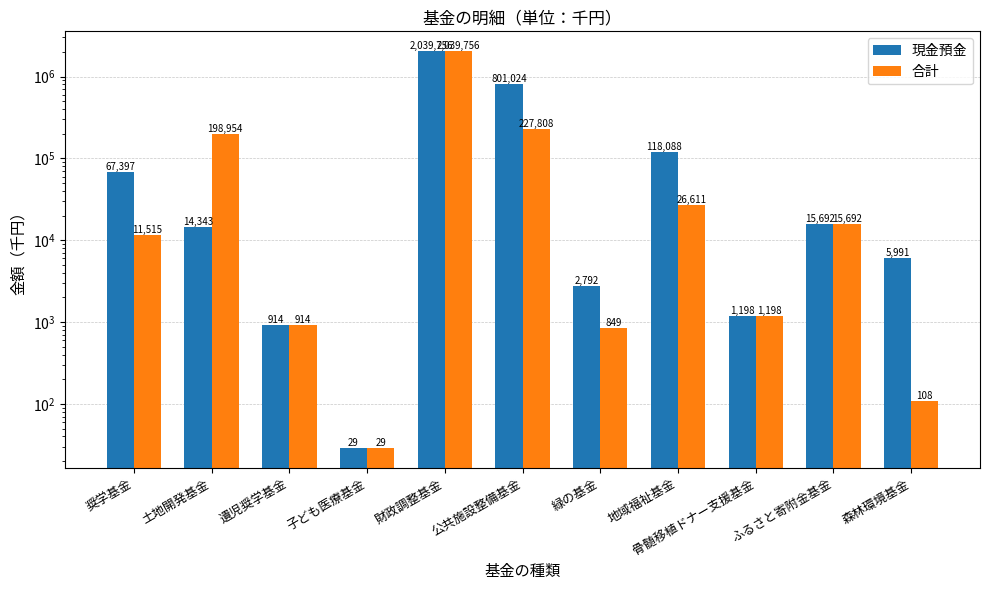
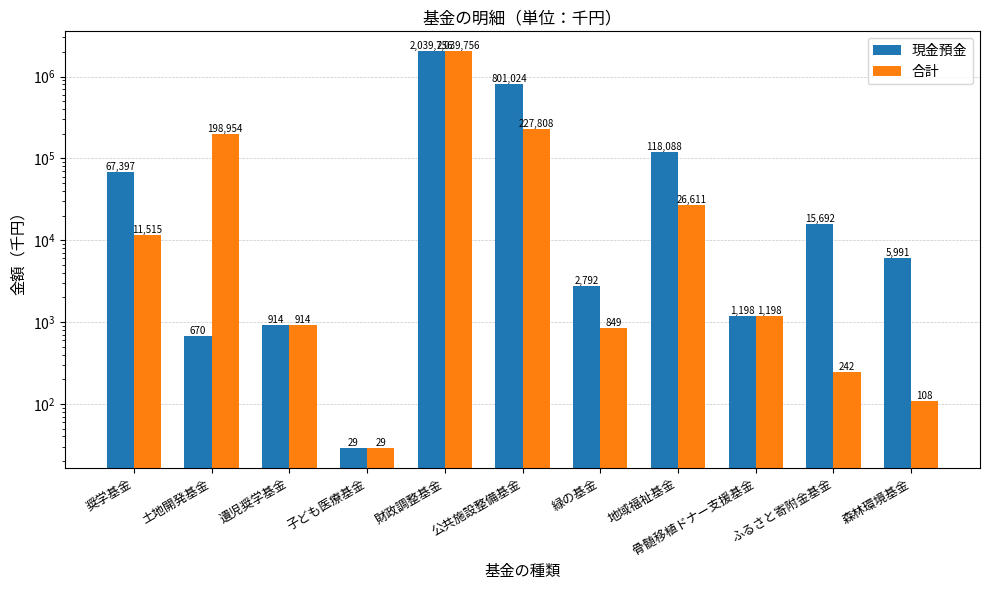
  {
    "現金預金": {
      "奨学基金": "67,397",
-     "土地開発基金": "14,343",
+     "土地開発基金": "670",
      "遺児奨学基金": "914",
      "子ども医療基金": "29",
      "公共施設整備基金": "801,024",
      "緑の基金": "2,792",
      "地域福祉基金": "118,088",
      "骨髄移植ドナー支援基金": "1,198",
      "ふるさと寄附金基金": "15,692",
      "森林環境基金": "5,991"
    },
    "合計": {
      "奨学基金": "11,515",
      "土地開発基金": "198,954",
      "遺児奨学基金": "914",
      "子ども医療基金": "29",
      "公共施設整備基金": "227,808",
      "緑の基金": "849",
      "地域福祉基金": "26,611",
      "骨髄移植ドナー支援基金": "1,198",
-     "ふるさと寄附金基金": "15,692",
+     "ふるさと寄附金基金": "242",
      "森林環境基金": "108"
    }
  }
